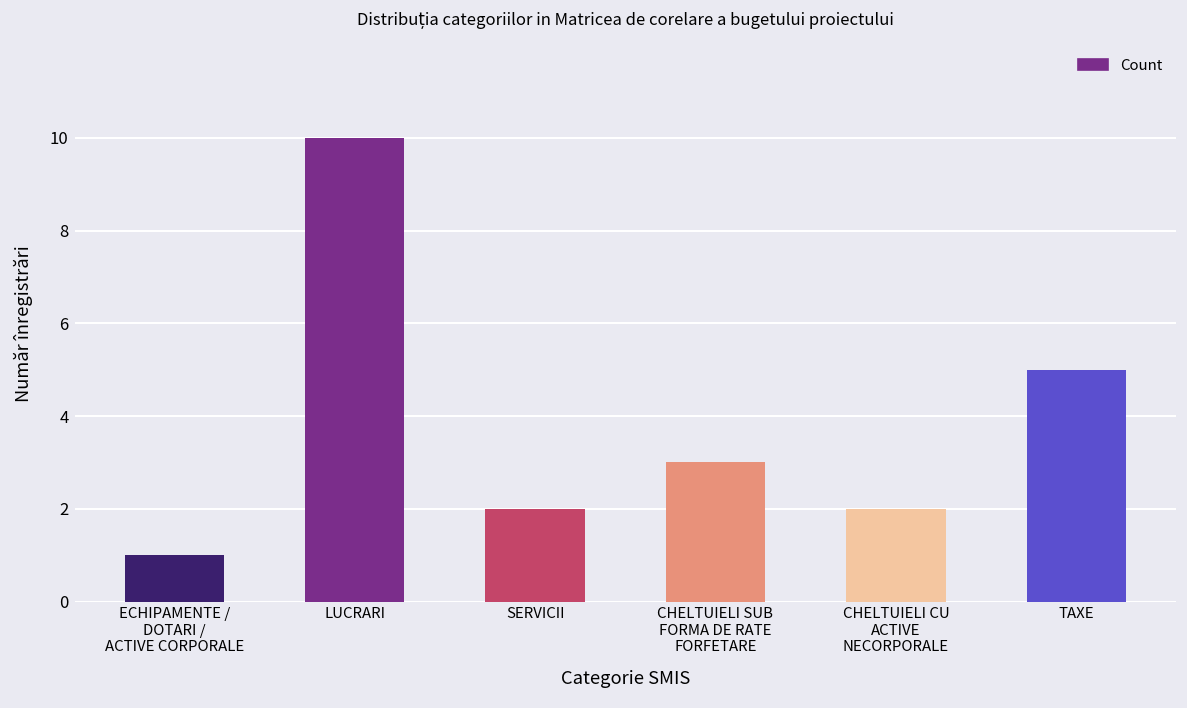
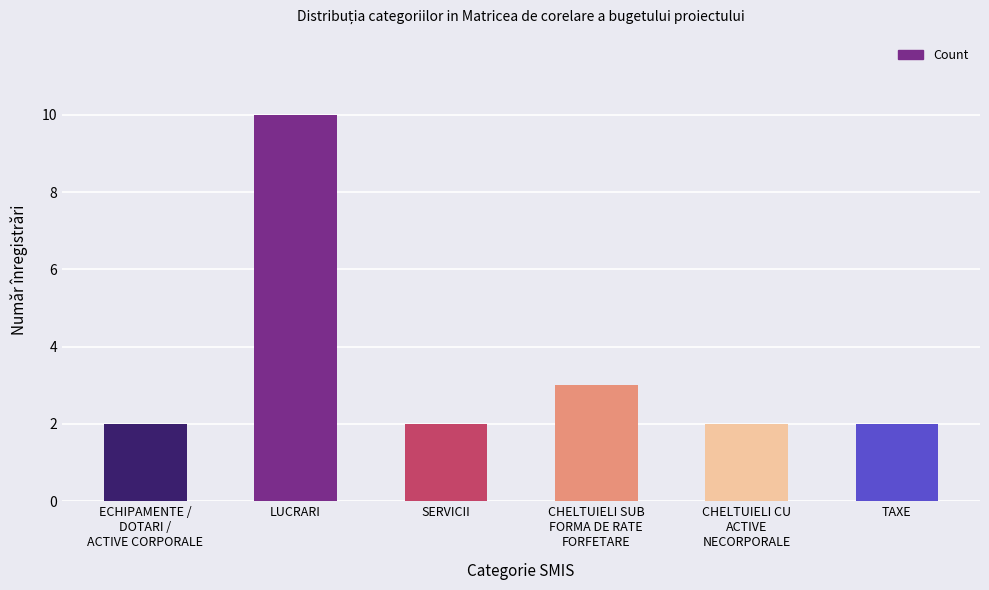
  {
-   "ECHIPAMENTE / DOTARI / ACTIVE CORPORALE": 1,
+   "ECHIPAMENTE / DOTARI / ACTIVE CORPORALE": 2,
    "LUCRARI": 10,
    "SERVICII": 2,
    "CHELTUIELI SUB FORMA DE RATE FORFETARE": 3,
    "CHELTUIELI CU ACTIVE NECORPORALE": 2,
-   "TAXE": 5
+   "TAXE": 2
  }
